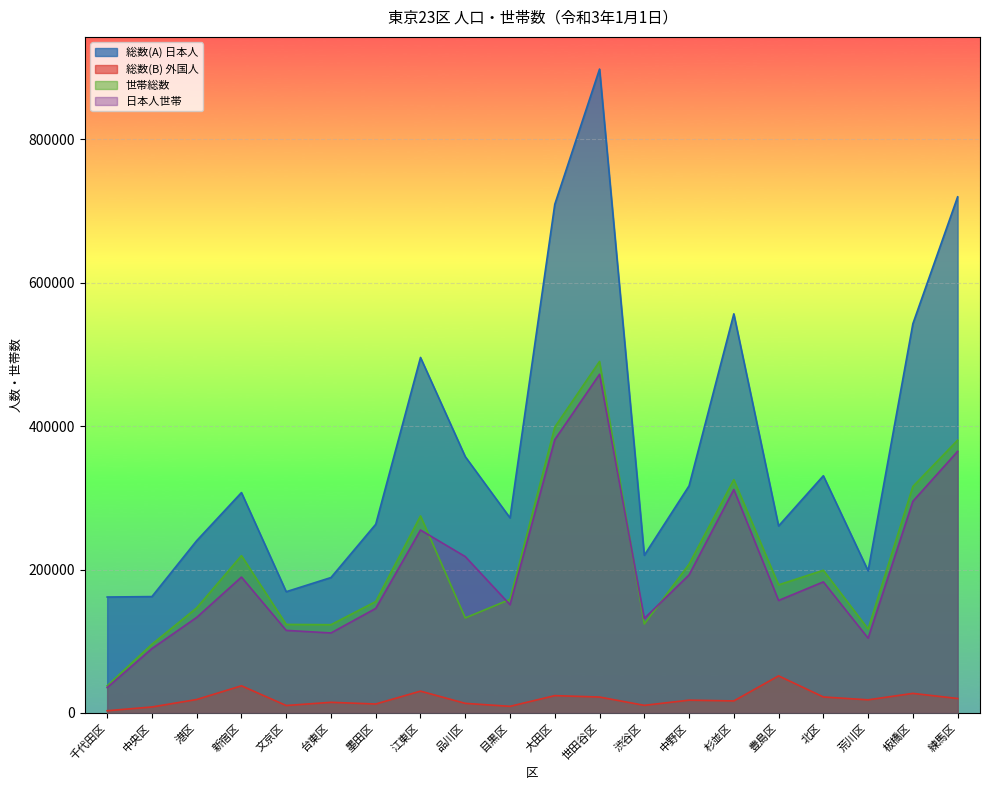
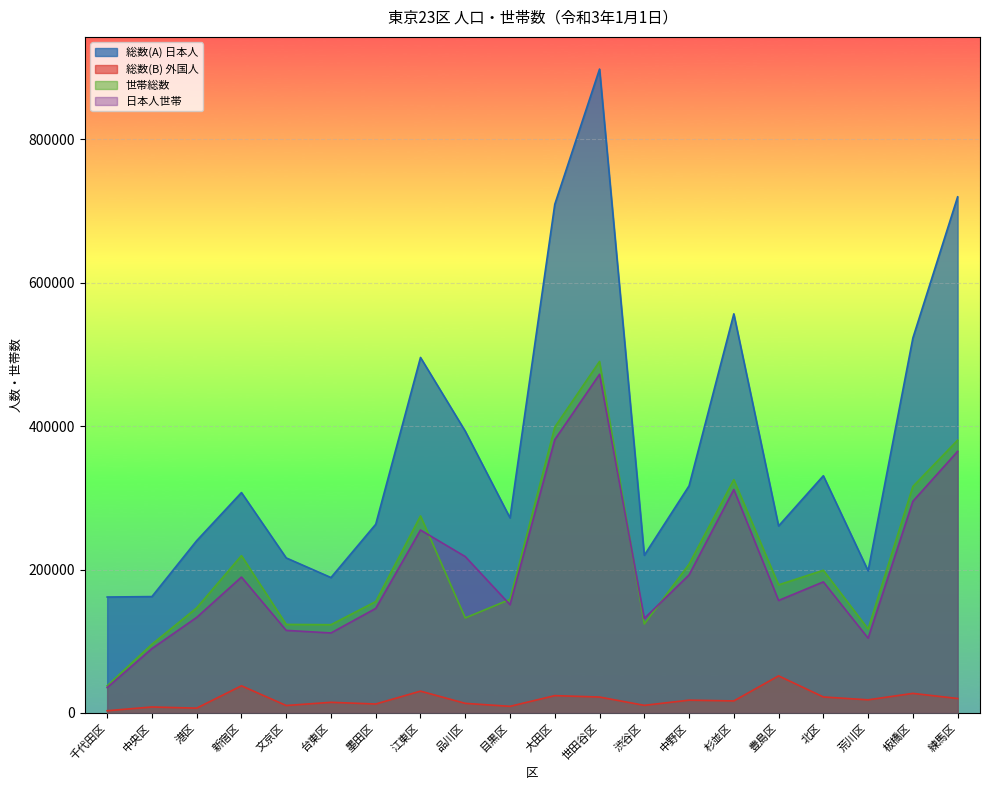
  {
    "総数(A) 日本人": {
      "千代田区": 160000,
      "中央区": 160000,
      "港区": 240000,
      "新宿区": 310000,
-     "文京区": 170000,
+     "文京区": 220000,
      "台東区": 190000,
      "墨田区": 260000,
      "江東区": 500000,
-     "品川区": 360000,
+     "品川区": 390000,
      "目黒区": 270000,
      "大田区": 710000,
      "世田谷区": 900000,
      "渋谷区": 220000,
      "中野区": 320000,
      "杉並区": 560000,
      "豊島区": 260000,
      "北区": 330000,
      "荒川区": 200000,
-     "板橋区": 540000,
+     "板橋区": 520000,
      "練馬区": 720000
    },
    "総数(B) 外国人": {
      "千代田区": 0,
      "中央区": 10000,
-     "港区": 20000,
+     "港区": 10000,
      "新宿区": 40000,
      "文京区": 10000,
      "台東区": 10000,
      "墨田区": 10000,
      "江東区": 30000,
      "品川区": 10000,
      "目黒区": 10000,
      "大田区": 20000,
      "世田谷区": 20000,
      "渋谷区": 10000,
      "中野区": 20000,
      "杉並区": 20000,
      "豊島区": 50000,
      "北区": 20000,
      "荒川区": 20000,
      "板橋区": 30000,
      "練馬区": 20000
    },
    "世帯総数": {
      "中央区": 100000,
      "港区": 150000,
      "新宿区": 220000,
      "文京区": 120000,
      "台東区": 120000,
      "墨田区": 160000,
      "江東区": 270000,
      "品川区": 130000,
      "目黒区": 160000,
      "大田区": 400000,
      "世田谷区": 490000,
      "渋谷区": 120000,
      "中野区": 210000,
      "杉並区": 330000,
      "豊島区": 180000,
      "北区": 200000,
      "荒川区": 120000,
      "板橋区": 320000,
      "練馬区": 380000
    },
    "日本人世帯": {
      "中央区": 90000,
      "港区": 130000,
      "新宿区": 190000,
      "文京区": 120000,
      "台東区": 110000,
      "墨田区": 150000,
      "江東区": 260000,
      "品川区": 220000,
      "目黒区": 150000,
      "大田区": 380000,
      "世田谷区": 470000,
      "渋谷区": 130000,
      "中野区": 190000,
      "杉並区": 310000,
      "豊島区": 160000,
      "北区": 180000,
      "荒川区": 100000,
      "板橋区": 300000,
      "練馬区": 360000
    }
  }
